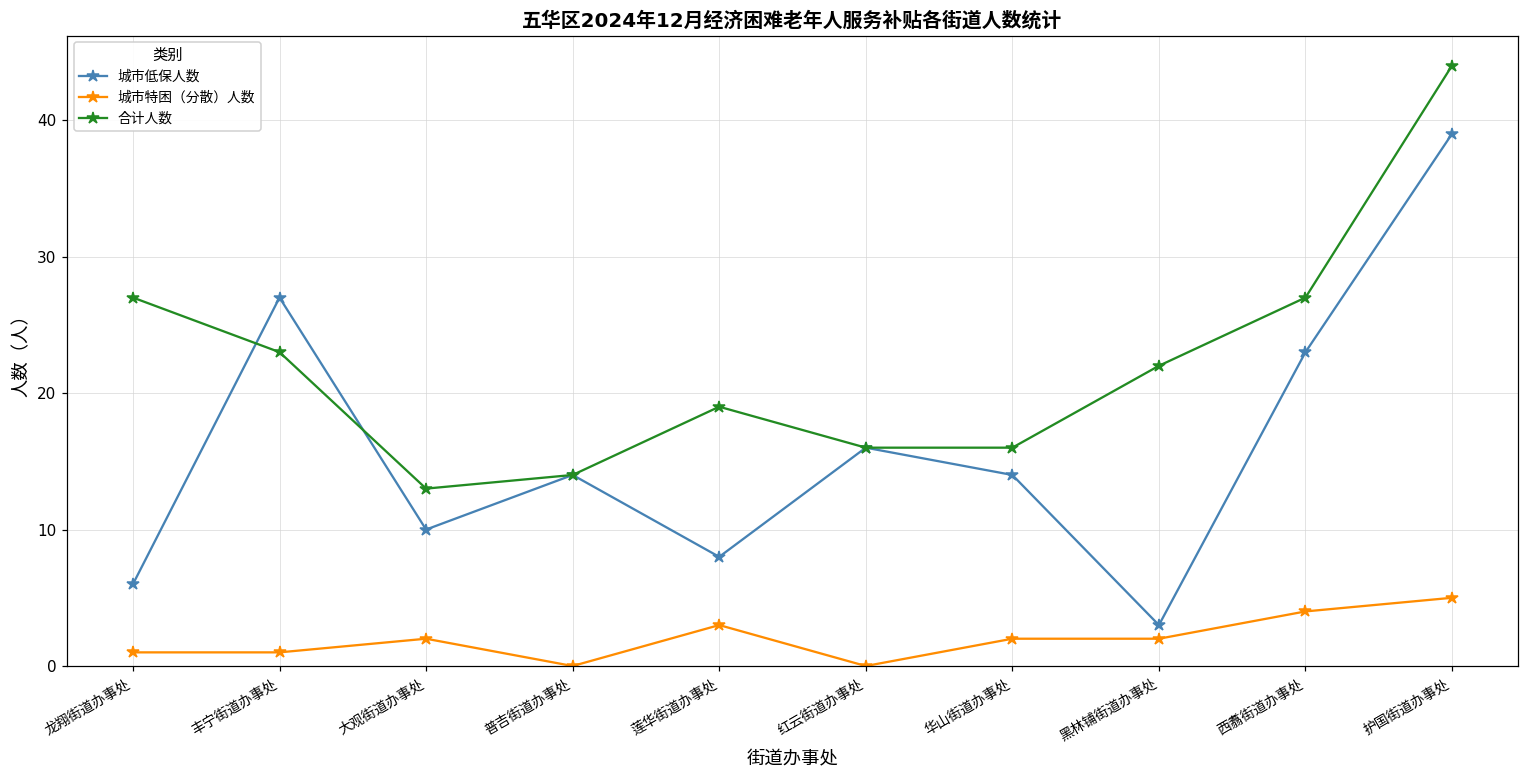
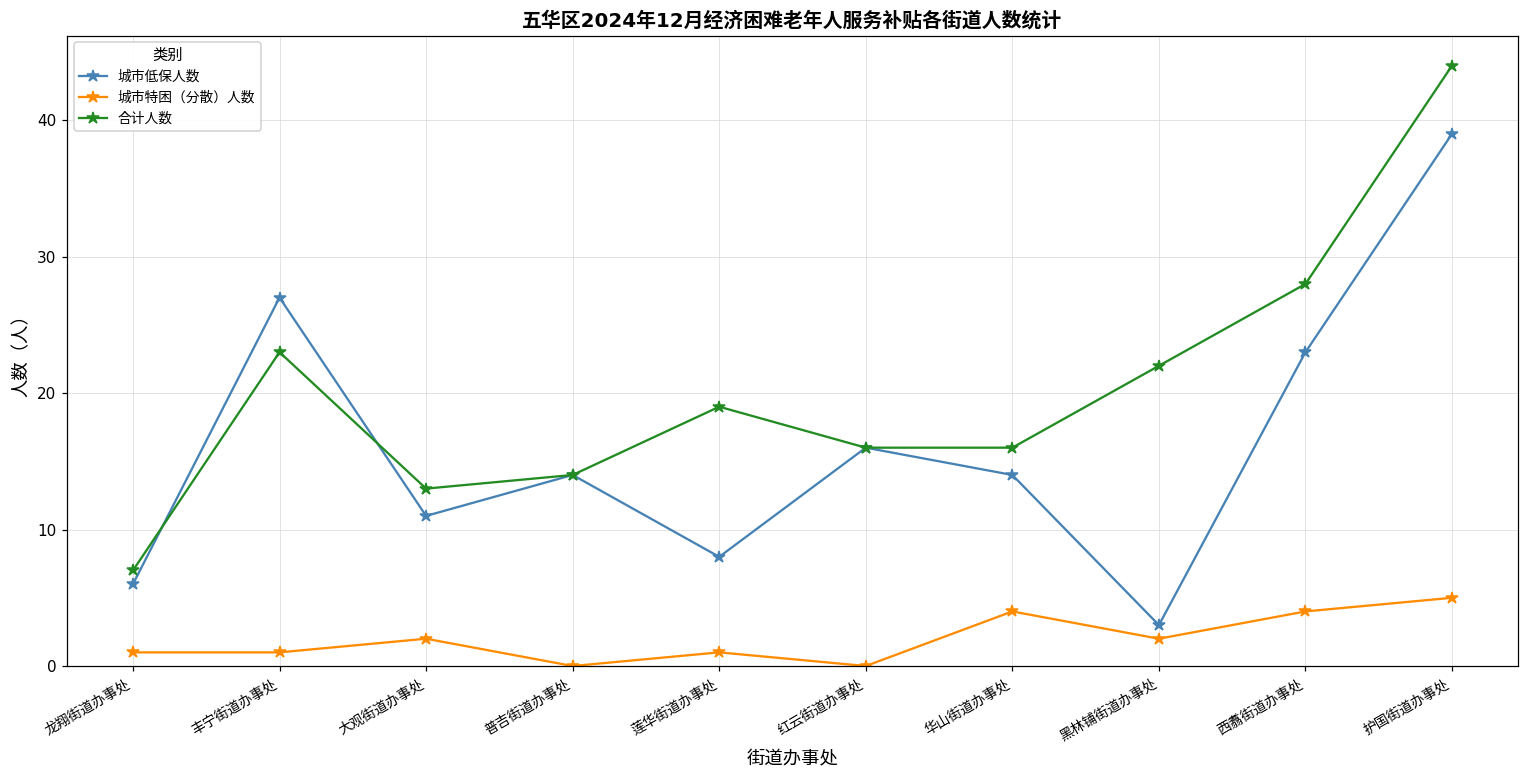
  {
    "城市低保人数": {
      "龙翔街道办事处": 6,
      "丰宁街道办事处": 27,
-     "大观街道办事处": 10,
+     "大观街道办事处": 11,
      "莲华街道办事处": 8,
      "华山街道办事处": 14,
      "黑林铺街道办事处": 3,
      "西翥街道办事处": 23,
      "护国街道办事处": 39
    },
    "城市特困（分散）人数": {
      "龙翔街道办事处": 1,
      "丰宁街道办事处": 1,
      "大观街道办事处": 2,
      "普吉街道办事处": 0,
-     "莲华街道办事处": 3,
+     "莲华街道办事处": 1,
      "红云街道办事处": 0,
-     "华山街道办事处": 2,
+     "华山街道办事处": 4,
      "黑林铺街道办事处": 2,
      "西翥街道办事处": 4,
      "护国街道办事处": 5
    },
    "合计人数": {
-     "龙翔街道办事处": 27,
+     "龙翔街道办事处": 7,
      "丰宁街道办事处": 23,
      "大观街道办事处": 13,
      "莲华街道办事处": 19,
      "华山街道办事处": 16,
      "黑林铺街道办事处": 22,
-     "西翥街道办事处": 27,
+     "西翥街道办事处": 28,
      "护国街道办事处": 44
    }
  }
